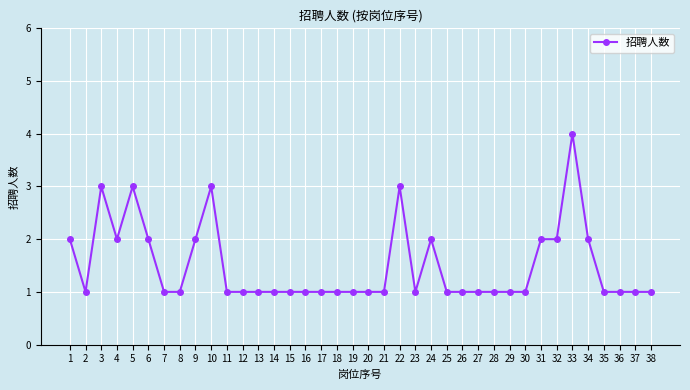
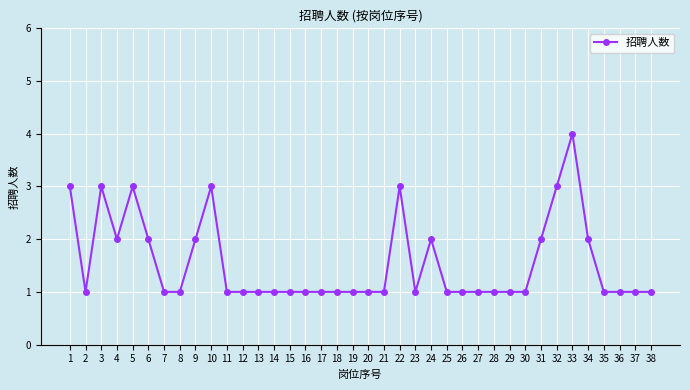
  {
-   "1": 2,
+   "1": 3,
    "2": 1,
    "3": 3,
    "4": 2,
    "5": 3,
    "6": 2,
    "7": 1,
    "8": 1,
    "9": 2,
    "10": 3,
    "11": 1,
    "12": 1,
    "13": 1,
    "14": 1,
    "15": 1,
    "16": 1,
    "17": 1,
    "18": 1,
    "19": 1,
    "20": 1,
    "21": 1,
    "22": 3,
    "23": 1,
    "24": 2,
    "25": 1,
    "26": 1,
    "27": 1,
    "28": 1,
    "29": 1,
    "30": 1,
    "31": 2,
-   "32": 2,
+   "32": 3,
    "33": 4,
    "34": 2,
    "35": 1,
    "36": 1,
    "37": 1,
    "38": 1
  }
